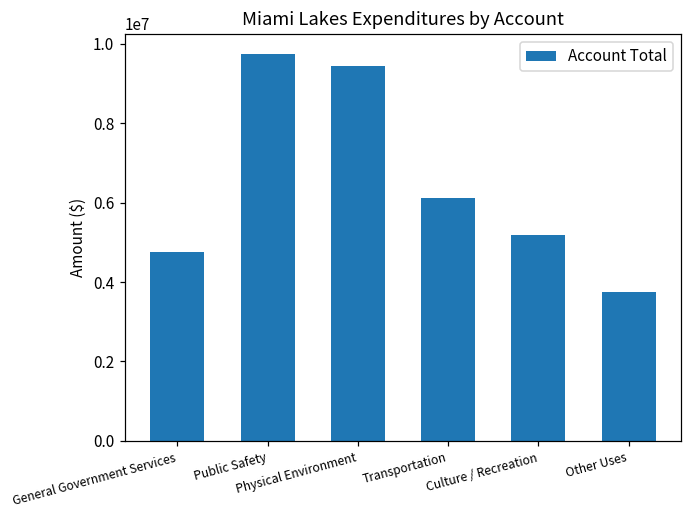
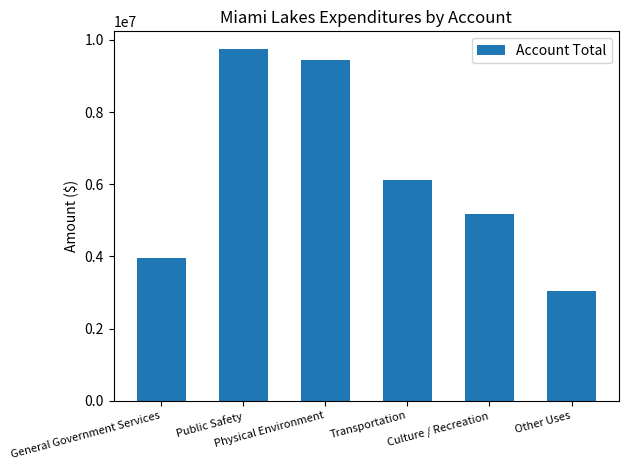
  {
-   "General Government Services": 4800000,
+   "General Government Services": 4000000,
    "Public Safety": 9800000,
    "Physical Environment": 9400000,
    "Transportation": 6100000,
    "Culture / Recreation": 5200000,
-   "Other Uses": 3800000
+   "Other Uses": 3000000
  }
